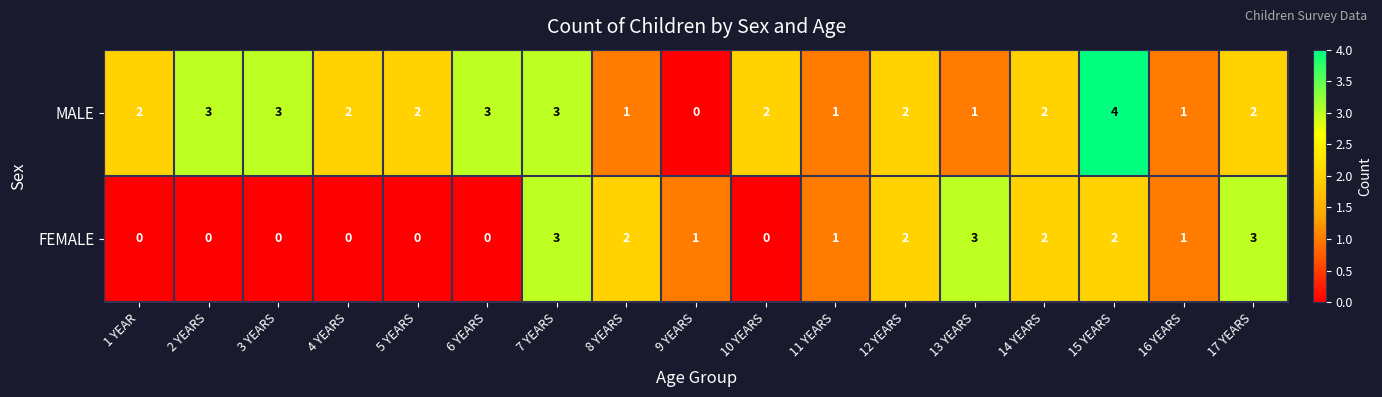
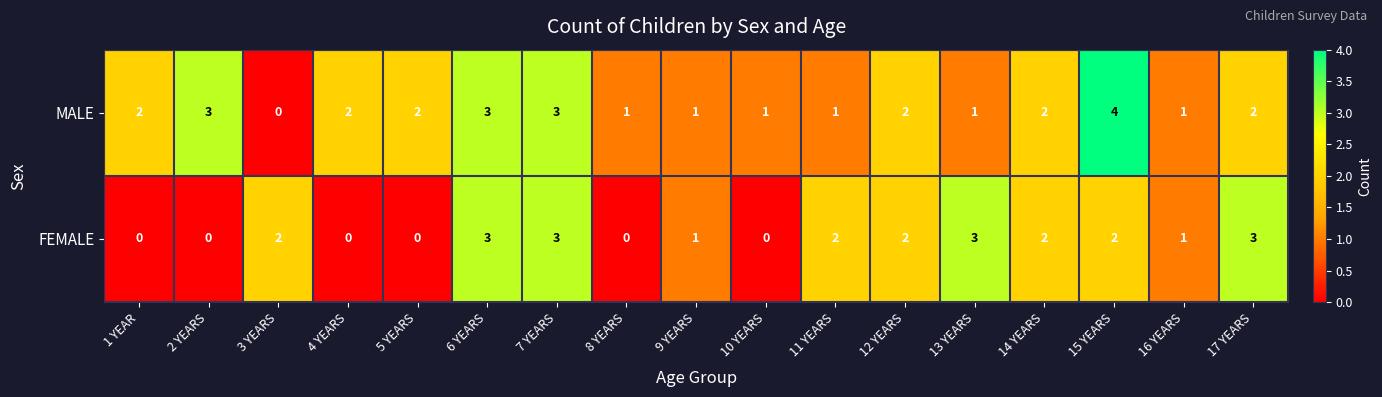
  {
    "MALE": {
      "1 YEAR": 2,
      "2 YEARS": 3,
-     "3 YEARS": 3,
+     "3 YEARS": 0,
      "4 YEARS": 2,
      "5 YEARS": 2,
      "6 YEARS": 3,
      "7 YEARS": 3,
      "8 YEARS": 1,
-     "9 YEARS": 0,
-     "10 YEARS": 2,
+     "9 YEARS": 1,
+     "10 YEARS": 1,
      "11 YEARS": 1,
      "12 YEARS": 2,
      "13 YEARS": 1,
      "14 YEARS": 2,
      "15 YEARS": 4,
      "16 YEARS": 1,
      "17 YEARS": 2
    },
    "FEMALE": {
      "1 YEAR": 0,
      "2 YEARS": 0,
-     "3 YEARS": 0,
+     "3 YEARS": 2,
      "4 YEARS": 0,
      "5 YEARS": 0,
-     "6 YEARS": 0,
+     "6 YEARS": 3,
      "7 YEARS": 3,
-     "8 YEARS": 2,
+     "8 YEARS": 0,
      "9 YEARS": 1,
      "10 YEARS": 0,
-     "11 YEARS": 1,
+     "11 YEARS": 2,
      "12 YEARS": 2,
      "13 YEARS": 3,
      "14 YEARS": 2,
      "15 YEARS": 2,
      "16 YEARS": 1,
      "17 YEARS": 3
    }
  }
